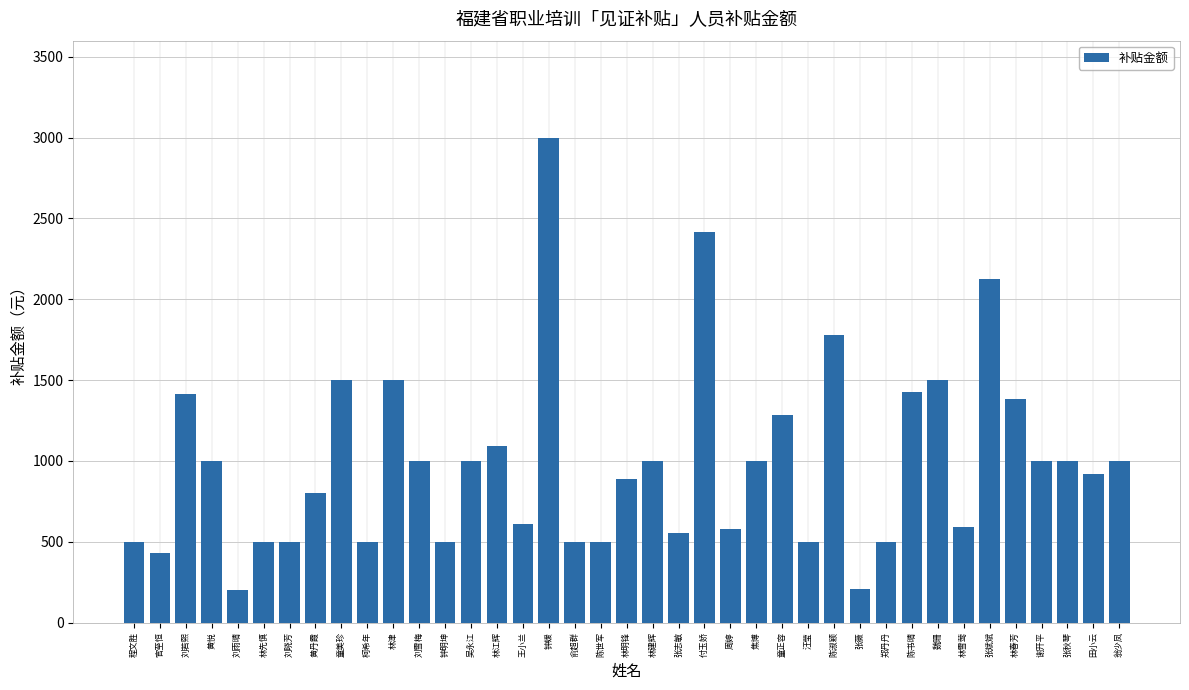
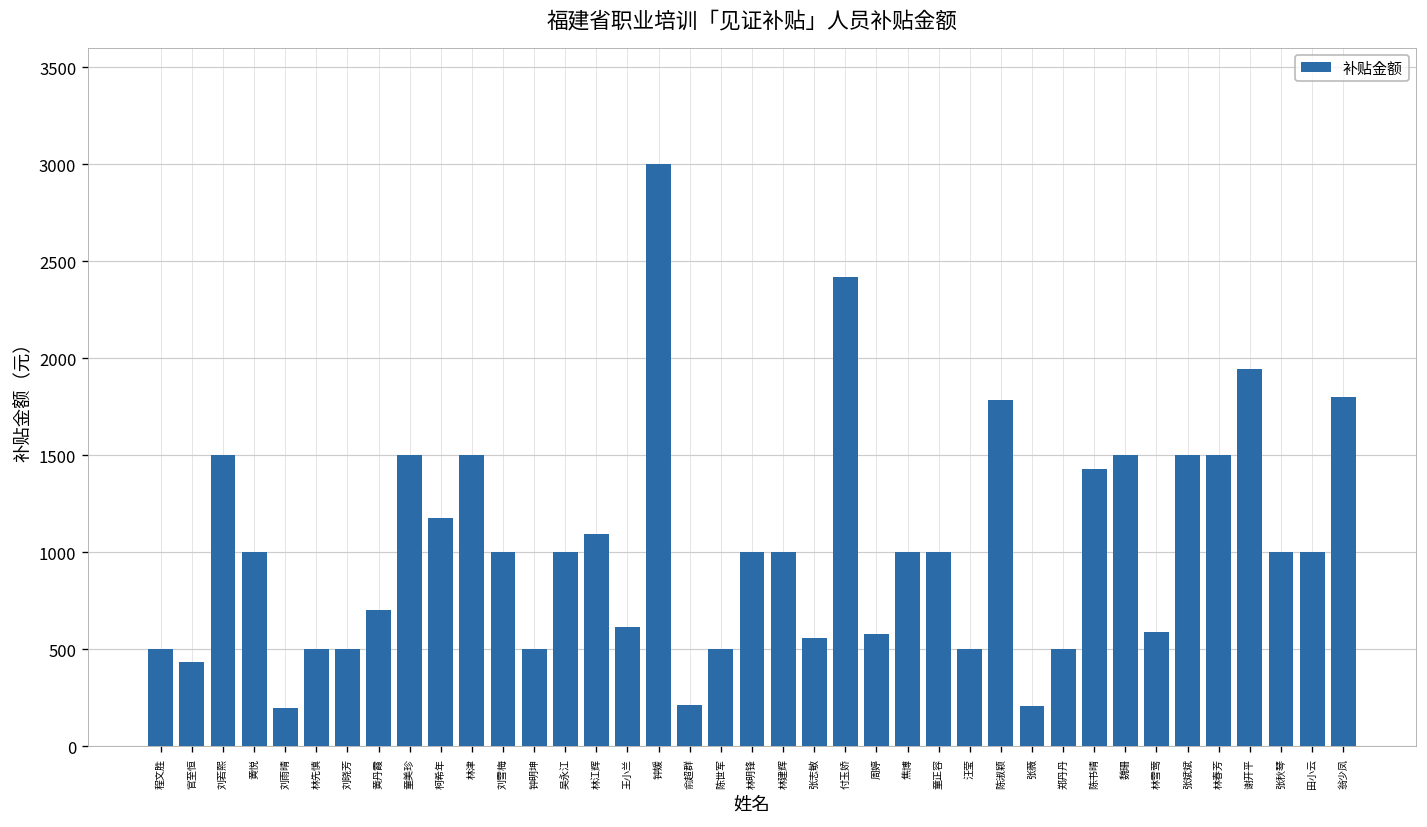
  {
    "程文胜": 500,
    "官至恒": 430,
-   "刘若熙": 1410,
+   "刘若熙": 1500,
    "黄悦": 1000,
    "刘雨晴": 200,
    "林先慎": 500,
    "刘晓芳": 500,
-   "黄丹霞": 800,
+   "黄丹霞": 700,
    "童美珍": 1500,
-   "柯希年": 500,
+   "柯希年": 1180,
    "林津": 1500,
    "刘雪梅": 1000,
    "钟明坤": 500,
    "吴永江": 1000,
    "林江辉": 1100,
    "王小兰": 610,
    "钟媛": 3000,
-   "俞超群": 500,
+   "俞超群": 210,
    "陈世军": 500,
-   "林明锋": 890,
+   "林明锋": 1000,
    "林建辉": 1000,
    "张志敏": 560,
    "付玉娇": 2420,
    "周婷": 580,
    "焦博": 1000,
-   "童正容": 1290,
+   "童正容": 1000,
    "汪莹": 500,
    "陈淑颖": 1780,
    "张薇": 210,
    "郑丹丹": 500,
    "陈书晴": 1430,
    "魏珊": 1500,
    "林雪莺": 590,
-   "张斌斌": 2120,
-   "林春芳": 1380,
-   "谢开平": 1000,
+   "张斌斌": 1500,
+   "林春芳": 1500,
+   "谢开平": 1940,
    "张秋琴": 1000,
-   "田小云": 920,
-   "翁少凤": 1000
+   "田小云": 1000,
+   "翁少凤": 1800
  }
